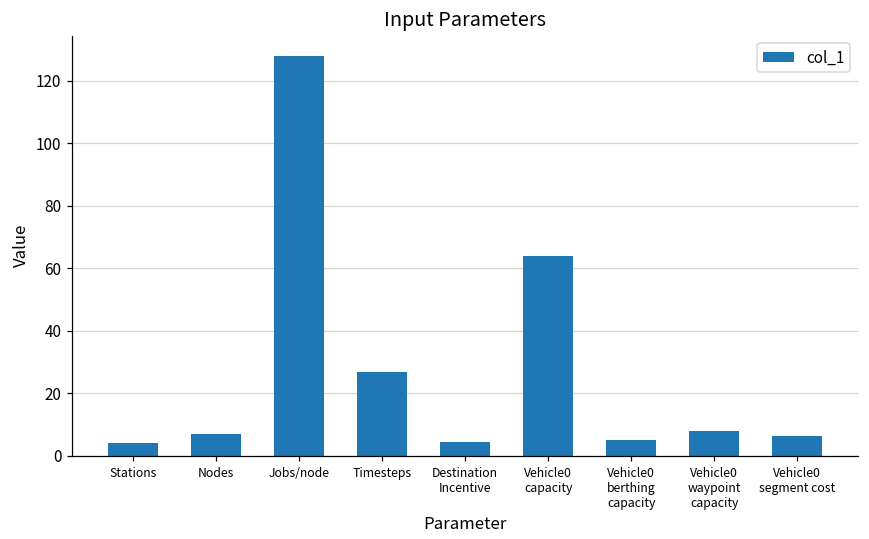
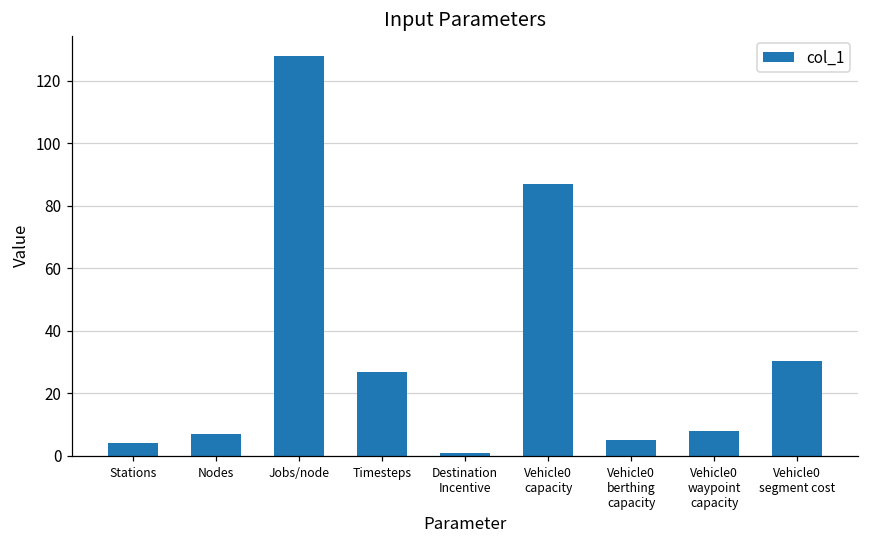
  {
    "Stations": 4,
    "Nodes": 7,
    "Jobs/node": 128,
    "Timesteps": 27,
-   "Destination Incentive": 4,
-   "Vehicle0 capacity": 64,
+   "Destination Incentive": 1,
+   "Vehicle0 capacity": 87,
    "Vehicle0 berthing capacity": 5,
    "Vehicle0 waypoint capacity": 8,
-   "Vehicle0 segment cost": 7
+   "Vehicle0 segment cost": 31
  }
